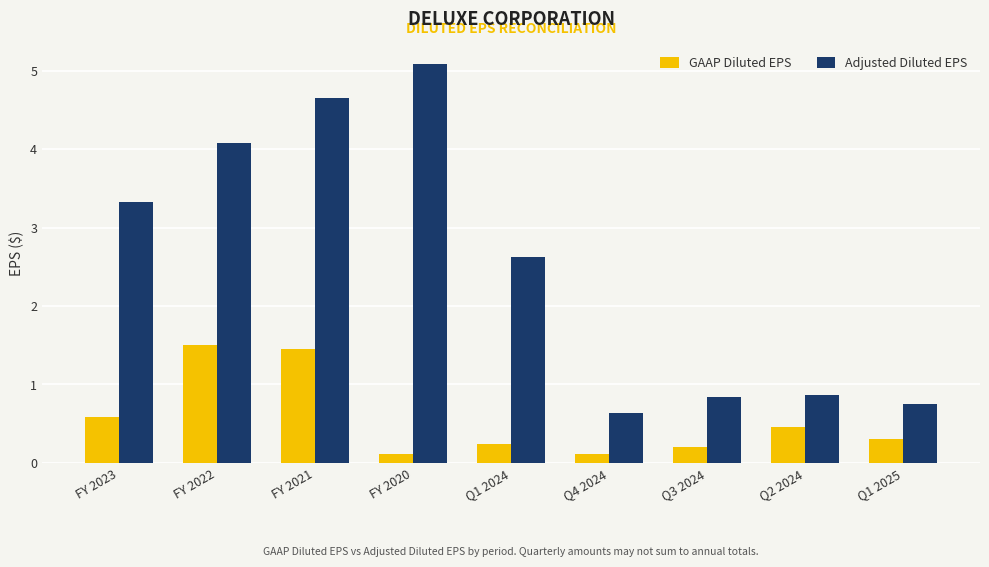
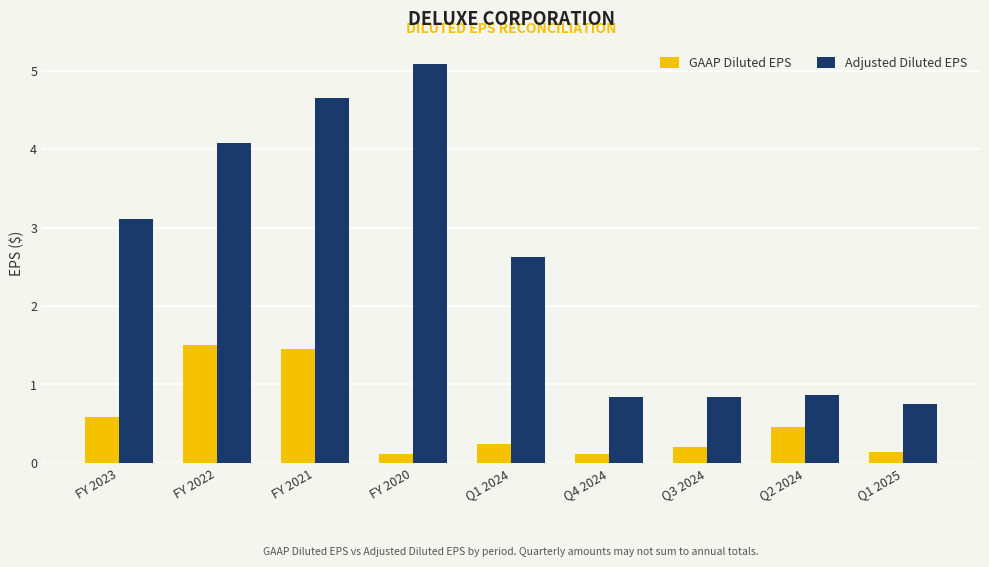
  {
    "GAAP Diluted EPS": {
      "FY 2023": 0.6,
      "FY 2022": 1.5,
      "FY 2021": 1.5,
      "FY 2020": 0.1,
      "Q1 2024": 0.2,
      "Q4 2024": 0.1,
      "Q3 2024": 0.2,
      "Q2 2024": 0.5,
-     "Q1 2025": 0.3
+     "Q1 2025": 0.1
    },
    "Adjusted Diluted EPS": {
-     "FY 2023": 3.3,
+     "FY 2023": 3.1,
      "FY 2022": 4.1,
      "FY 2021": 4.7,
      "FY 2020": 5.1,
      "Q1 2024": 2.6,
-     "Q4 2024": 0.6,
+     "Q4 2024": 0.8,
      "Q3 2024": 0.8,
      "Q2 2024": 0.9,
      "Q1 2025": 0.8
    }
  }
